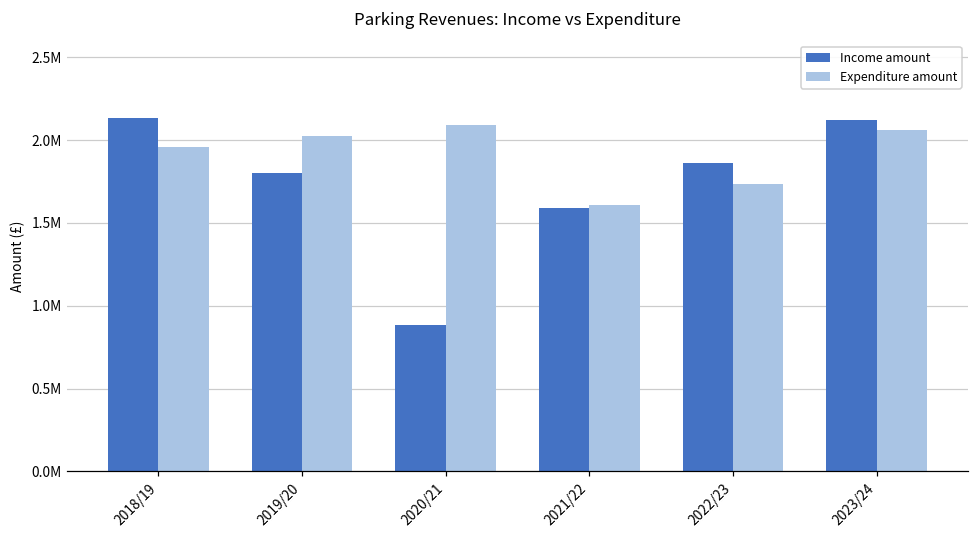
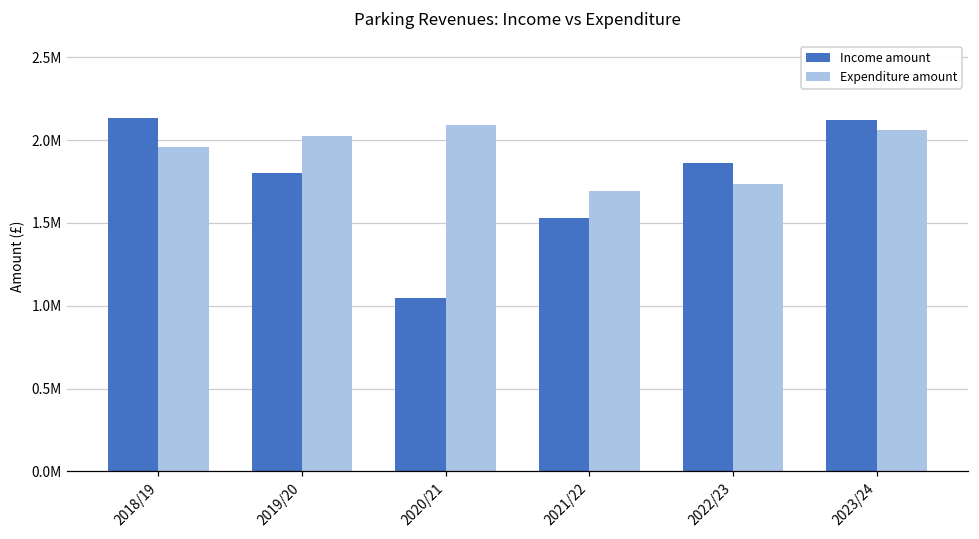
  {
    "Income amount": {
      "2018/19": 2130000,
      "2019/20": 1800000,
-     "2020/21": 880000,
-     "2021/22": 1590000,
+     "2020/21": 1050000,
+     "2021/22": 1530000,
      "2022/23": 1860000,
      "2023/24": 2120000
    },
    "Expenditure amount": {
      "2018/19": 1960000,
      "2019/20": 2030000,
      "2020/21": 2090000,
-     "2021/22": 1610000,
+     "2021/22": 1690000,
      "2022/23": 1740000,
      "2023/24": 2060000
    }
  }
